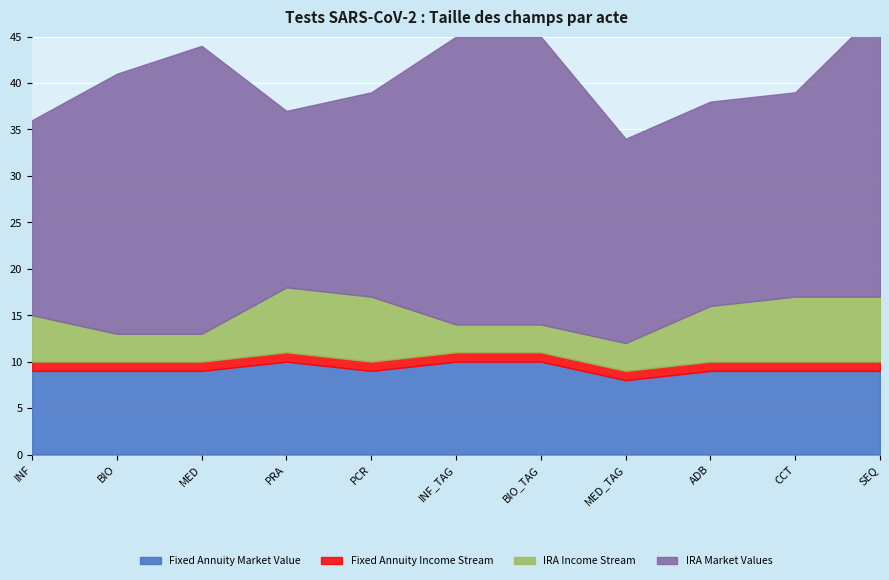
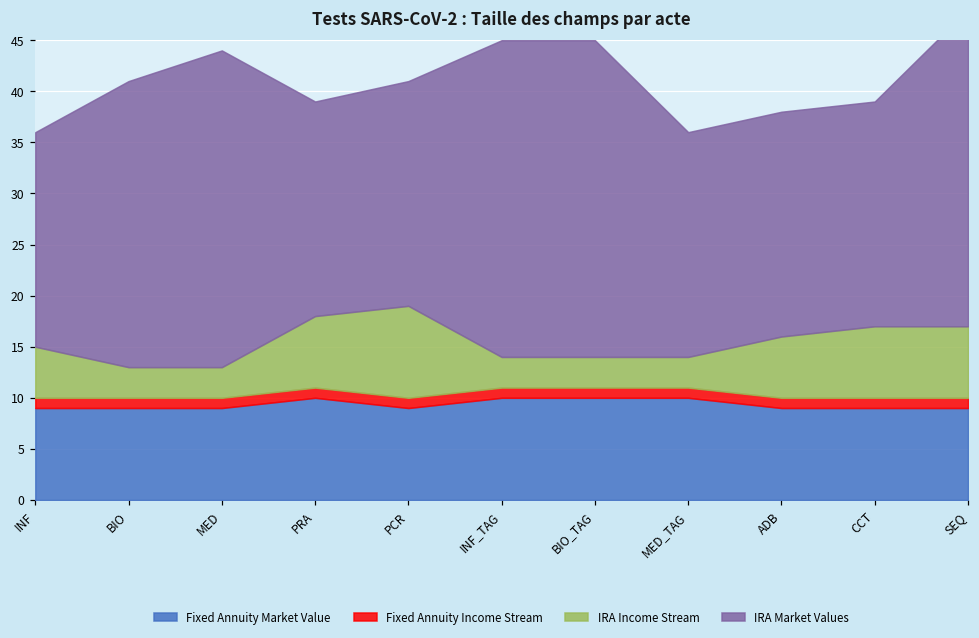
  {
    "Fixed Annuity Market Value": {
      "INF": 9,
      "BIO": 9,
      "MED": 9,
      "PRA": 10,
      "PCR": 9,
      "INF_TAG": 10,
      "BIO_TAG": 10,
-     "MED_TAG": 8,
+     "MED_TAG": 10,
      "ADB": 9,
      "CCT": 9,
      "SEQ": 9
    },
    "Fixed Annuity Income Stream": {
      "INF": 1,
      "BIO": 1,
      "MED": 1,
      "PRA": 1,
      "PCR": 1,
      "INF_TAG": 1,
      "BIO_TAG": 1,
      "MED_TAG": 1,
      "ADB": 1,
      "CCT": 1,
      "SEQ": 1
    },
    "IRA Income Stream": {
      "INF": 5,
      "BIO": 3,
      "MED": 3,
      "PRA": 7,
-     "PCR": 7,
+     "PCR": 9,
      "INF_TAG": 3,
      "BIO_TAG": 3,
      "MED_TAG": 3,
      "ADB": 6,
      "CCT": 7,
      "SEQ": 7
    },
    "IRA Market Values": {
      "INF": 21,
      "BIO": 28,
      "MED": 31,
-     "PRA": 19,
+     "PRA": 21,
      "PCR": 22,
      "INF_TAG": 31,
      "BIO_TAG": 31,
      "MED_TAG": 22,
      "ADB": 22,
      "CCT": 22
    }
  }
